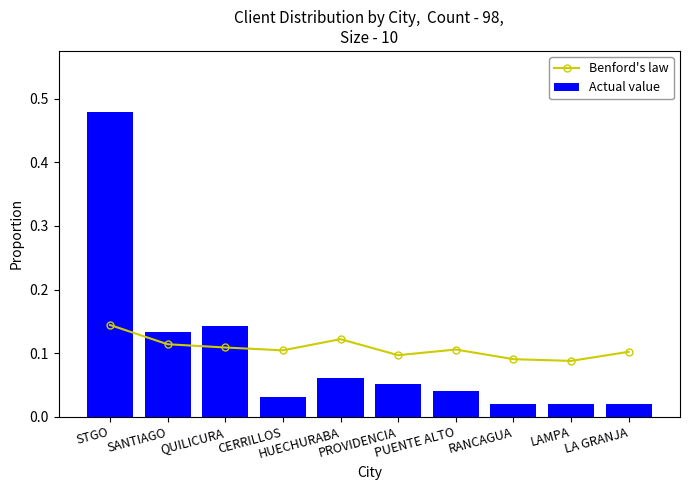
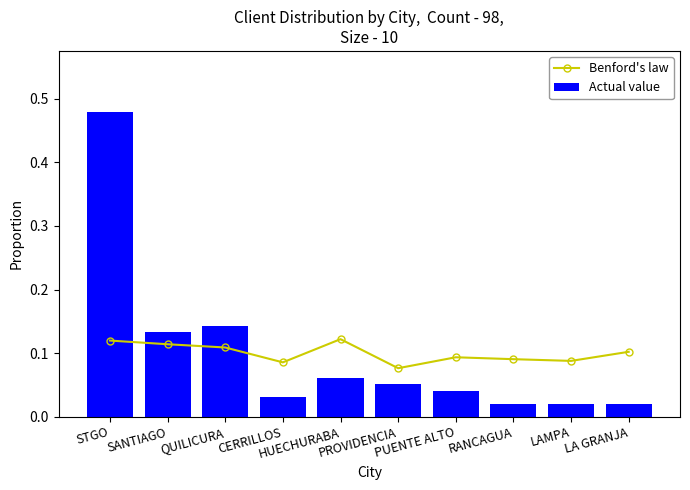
  {
    "Benford's law": {
-     "STGO": 0.14,
+     "STGO": 0.12,
      "SANTIAGO": 0.11,
      "QUILICURA": 0.11,
-     "CERRILLOS": 0.10,
+     "CERRILLOS": 0.09,
      "HUECHURABA": 0.12,
-     "PROVIDENCIA": 0.10,
-     "PUENTE ALTO": 0.11,
+     "PROVIDENCIA": 0.08,
+     "PUENTE ALTO": 0.09,
      "RANCAGUA": 0.09,
      "LAMPA": 0.09,
      "LA GRANJA": 0.10
    },
    "Actual value": {
      "STGO": 0.48,
      "SANTIAGO": 0.13,
      "QUILICURA": 0.14,
      "CERRILLOS": 0.03,
      "HUECHURABA": 0.06,
      "PROVIDENCIA": 0.05,
      "PUENTE ALTO": 0.04,
      "RANCAGUA": 0.02,
      "LAMPA": 0.02,
      "LA GRANJA": 0.02
    }
  }
